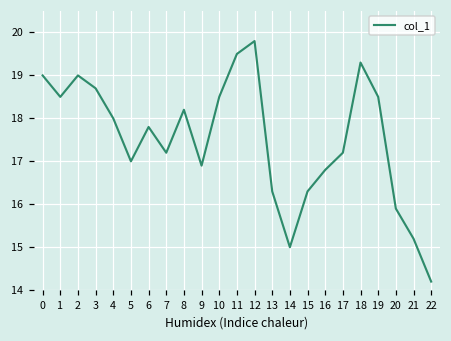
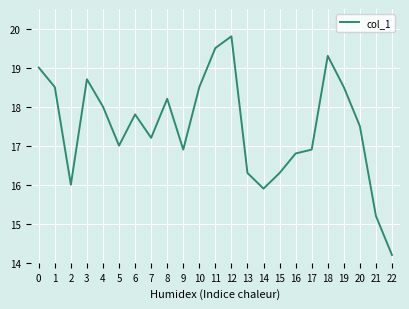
  {
    "0": 19.0,
    "1": 18.5,
-   "2": 19,
+   "2": 16,
    "3": 18.7,
    "4": 18.0,
    "5": 17.0,
    "6": 17.8,
    "7": 17.2,
    "8": 18.2,
    "9": 16.9,
    "10": 18.5,
    "11": 19.5,
    "12": 19.8,
    "13": 16.3,
-   "14": 15.0,
+   "14": 15.9,
    "15": 16.3,
    "16": 16.8,
-   "17": 17.2,
+   "17": 16.9,
    "18": 19.3,
    "19": 18.5,
-   "20": 15.9,
+   "20": 17.5,
    "21": 15.2,
    "22": 14.2
  }
